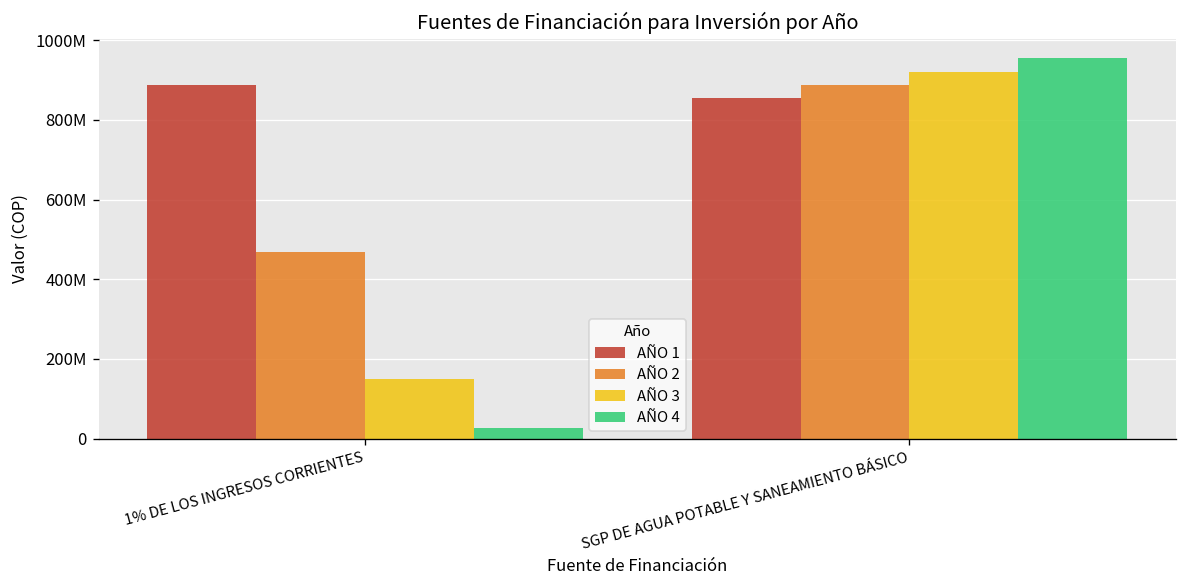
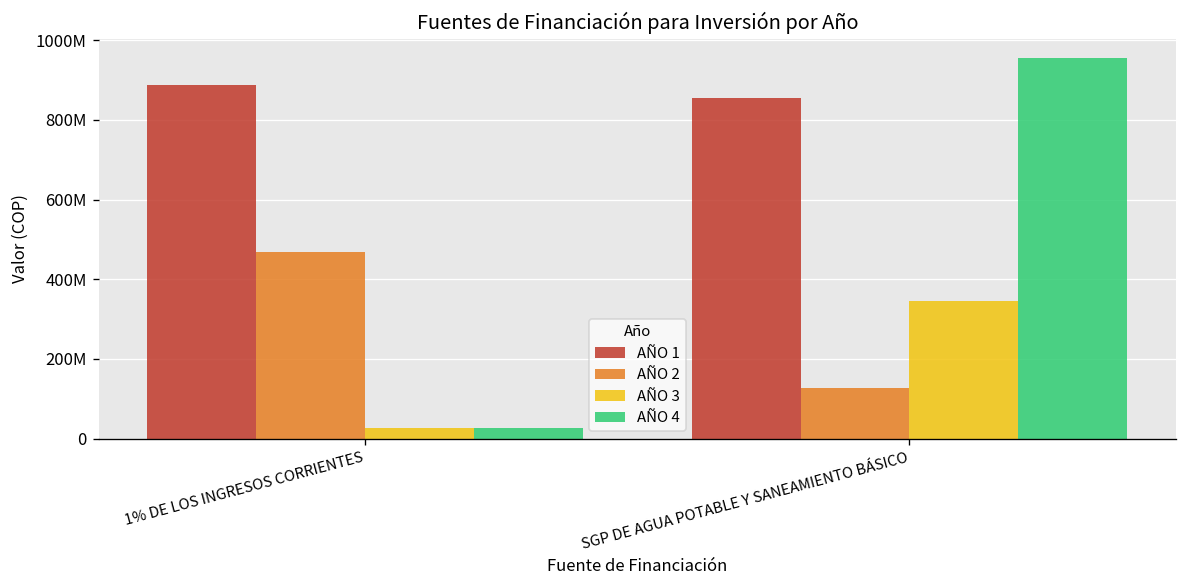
  {
    "AÑO 1": {
      "1% DE LOS INGRESOS CORRIENTES": 890000000,
      "SGP DE AGUA POTABLE Y SANEAMIENTO BÁSICO": 860000000
    },
    "AÑO 2": {
      "1% DE LOS INGRESOS CORRIENTES": 470000000,
-     "SGP DE AGUA POTABLE Y SANEAMIENTO BÁSICO": 890000000
+     "SGP DE AGUA POTABLE Y SANEAMIENTO BÁSICO": 130000000
    },
    "AÑO 3": {
-     "1% DE LOS INGRESOS CORRIENTES": 150000000,
-     "SGP DE AGUA POTABLE Y SANEAMIENTO BÁSICO": 920000000
+     "1% DE LOS INGRESOS CORRIENTES": 30000000,
+     "SGP DE AGUA POTABLE Y SANEAMIENTO BÁSICO": 340000000
    },
    "AÑO 4": {
      "1% DE LOS INGRESOS CORRIENTES": 30000000,
      "SGP DE AGUA POTABLE Y SANEAMIENTO BÁSICO": 960000000
    }
  }
